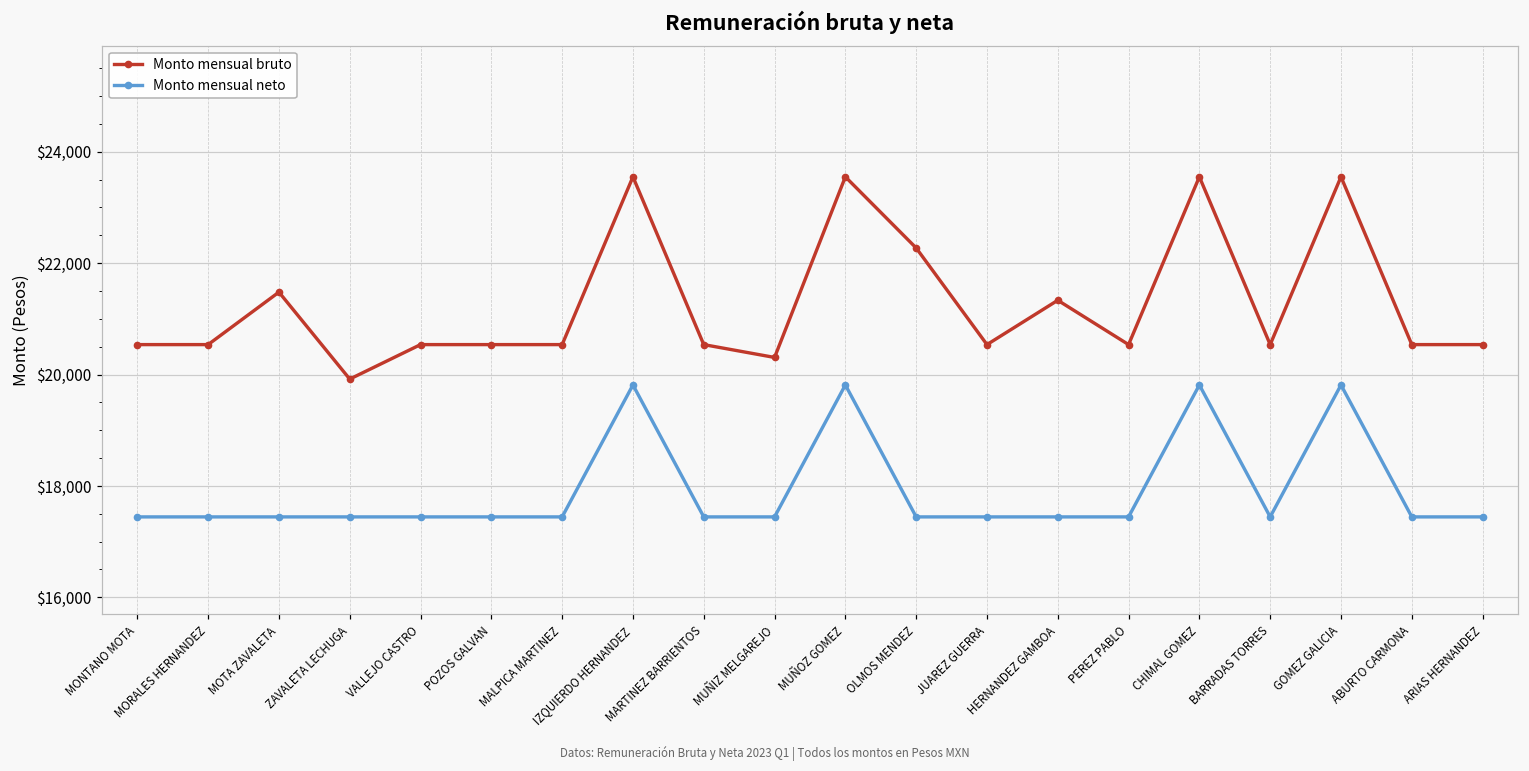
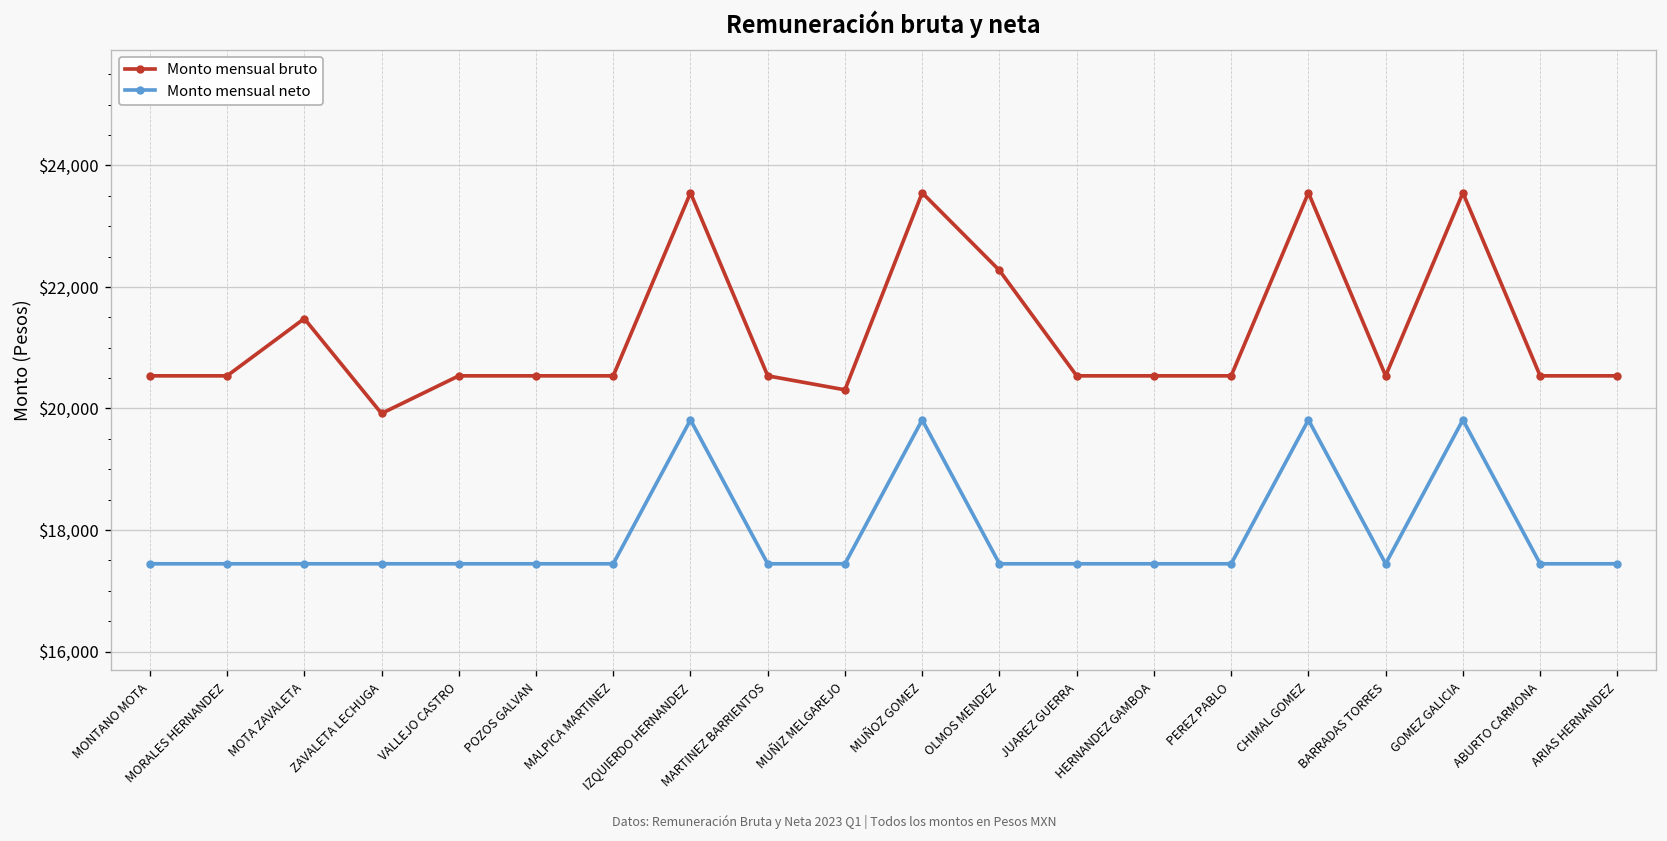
  {
    "Monto mensual bruto": {
      "MONTANO MOTA": "$20,500",
      "MORALES HERNANDEZ": "$20,500",
      "MOTA ZAVALETA": "$21,500",
      "ZAVALETA LECHUGA": "$19,900",
      "VALLEJO CASTRO": "$20,500",
      "POZOS GALVAN": "$20,500",
      "MALPICA MARTINEZ": "$20,500",
      "IZQUIERDO HERNANDEZ": "$23,500",
      "MARTINEZ BARRIENTOS": "$20,500",
      "MUÑIZ MELGAREJO": "$20,300",
      "MUÑOZ GOMEZ": "$23,500",
      "OLMOS MENDEZ": "$22,300",
      "JUAREZ GUERRA": "$20,500",
-     "HERNANDEZ GAMBOA": "$21,300",
+     "HERNANDEZ GAMBOA": "$20,500",
      "PEREZ PABLO": "$20,500",
      "CHIMAL GOMEZ": "$23,500",
      "BARRADAS TORRES": "$20,500",
      "GOMEZ GALICIA": "$23,500",
      "ABURTO CARMONA": "$20,500",
      "ARIAS HERNANDEZ": "$20,500"
    },
    "Monto mensual neto": {
      "MONTANO MOTA": "$17,400",
      "MORALES HERNANDEZ": "$17,400",
      "MOTA ZAVALETA": "$17,400",
      "ZAVALETA LECHUGA": "$17,400",
      "VALLEJO CASTRO": "$17,400",
      "POZOS GALVAN": "$17,400",
      "MALPICA MARTINEZ": "$17,400",
      "IZQUIERDO HERNANDEZ": "$19,800",
      "MARTINEZ BARRIENTOS": "$17,400",
      "MUÑIZ MELGAREJO": "$17,400",
      "MUÑOZ GOMEZ": "$19,800",
      "OLMOS MENDEZ": "$17,400",
      "JUAREZ GUERRA": "$17,400",
      "HERNANDEZ GAMBOA": "$17,400",
      "PEREZ PABLO": "$17,400",
      "CHIMAL GOMEZ": "$19,800",
      "BARRADAS TORRES": "$17,400",
      "GOMEZ GALICIA": "$19,800",
      "ABURTO CARMONA": "$17,400",
      "ARIAS HERNANDEZ": "$17,400"
    }
  }
